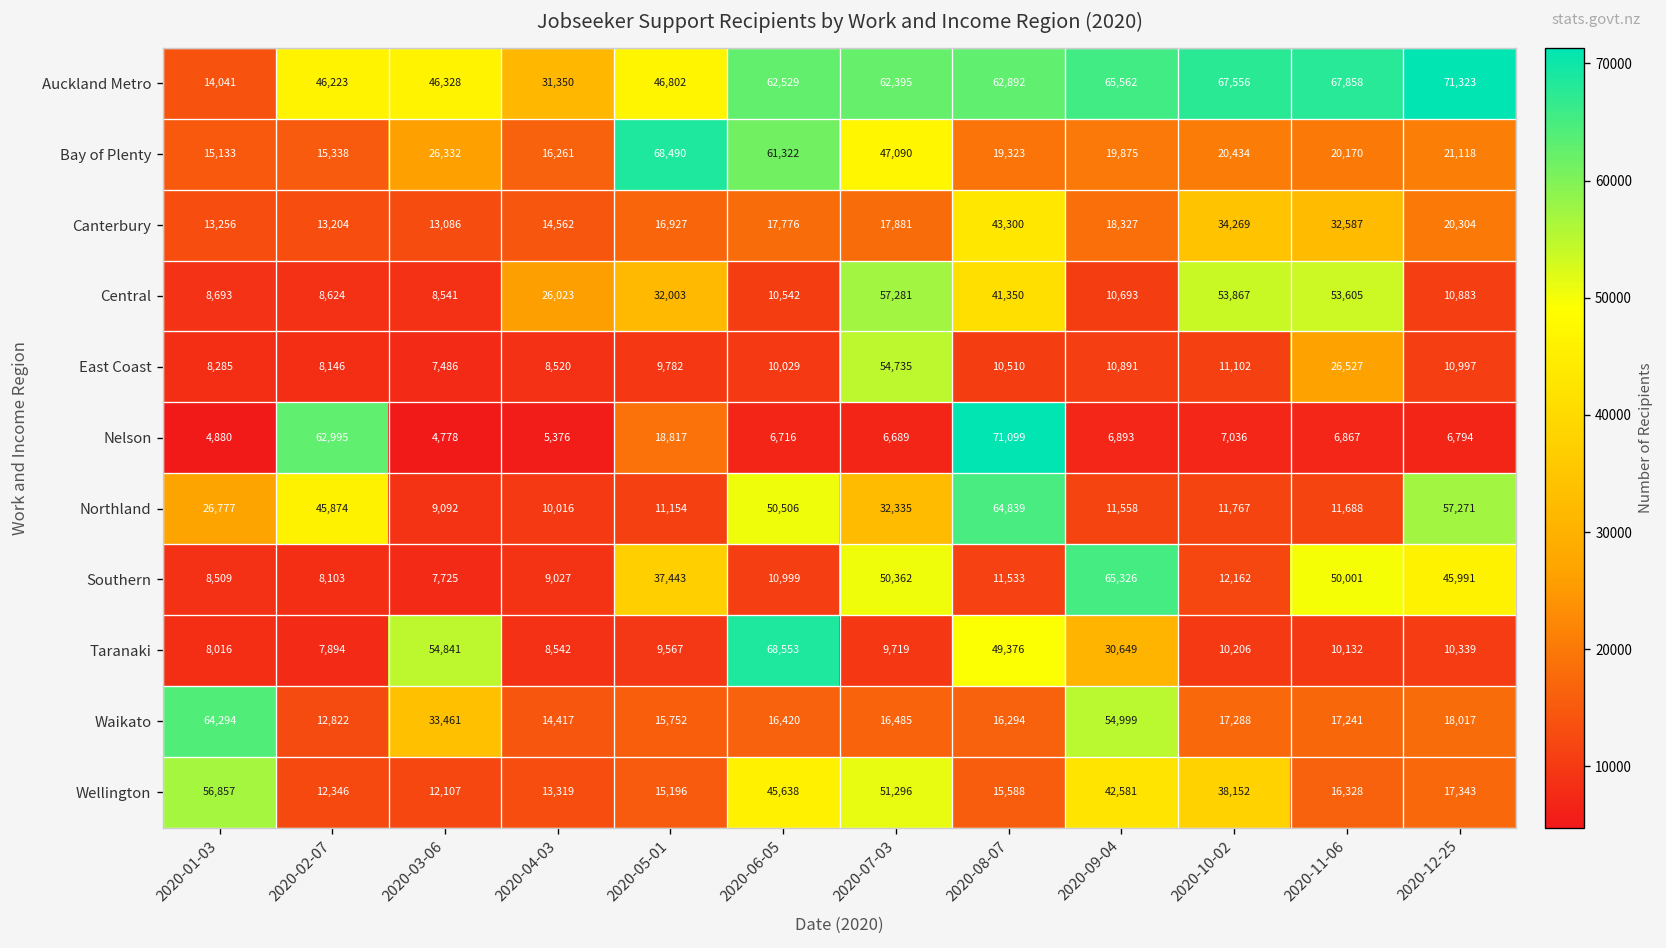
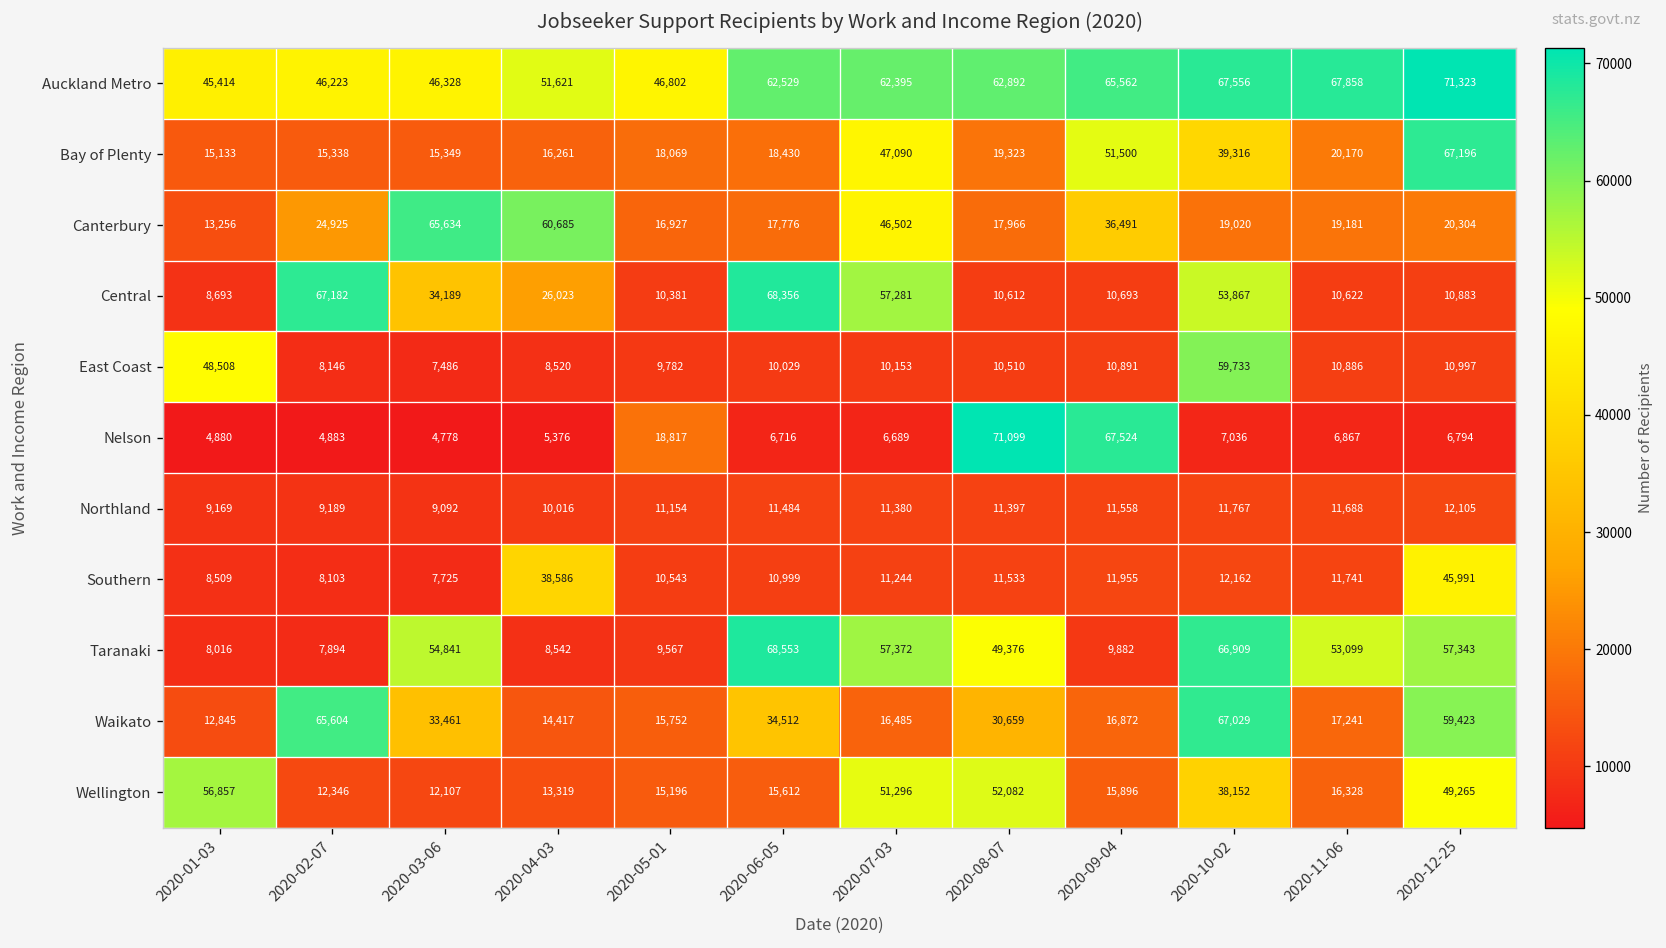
  {
    "Auckland Metro": {
-     "2020-01-03": "14,041",
+     "2020-01-03": "45,414",
      "2020-02-07": "46,223",
      "2020-03-06": "46,328",
-     "2020-04-03": "31,350",
+     "2020-04-03": "51,621",
      "2020-05-01": "46,802",
      "2020-06-05": "62,529",
      "2020-07-03": "62,395",
      "2020-08-07": "62,892",
      "2020-09-04": "65,562",
      "2020-10-02": "67,556",
      "2020-11-06": "67,858",
      "2020-12-25": "71,323"
    },
    "Bay of Plenty": {
      "2020-01-03": "15,133",
      "2020-02-07": "15,338",
-     "2020-03-06": "26,332",
+     "2020-03-06": "15,349",
      "2020-04-03": "16,261",
-     "2020-05-01": "68,490",
-     "2020-06-05": "61,322",
+     "2020-05-01": "18,069",
+     "2020-06-05": "18,430",
      "2020-07-03": "47,090",
      "2020-08-07": "19,323",
-     "2020-09-04": "19,875",
-     "2020-10-02": "20,434",
+     "2020-09-04": "51,500",
+     "2020-10-02": "39,316",
      "2020-11-06": "20,170",
-     "2020-12-25": "21,118"
+     "2020-12-25": "67,196"
    },
    "Canterbury": {
      "2020-01-03": "13,256",
-     "2020-02-07": "13,204",
-     "2020-03-06": "13,086",
-     "2020-04-03": "14,562",
+     "2020-02-07": "24,925",
+     "2020-03-06": "65,634",
+     "2020-04-03": "60,685",
      "2020-05-01": "16,927",
      "2020-06-05": "17,776",
-     "2020-07-03": "17,881",
-     "2020-08-07": "43,300",
-     "2020-09-04": "18,327",
-     "2020-10-02": "34,269",
-     "2020-11-06": "32,587",
+     "2020-07-03": "46,502",
+     "2020-08-07": "17,966",
+     "2020-09-04": "36,491",
+     "2020-10-02": "19,020",
+     "2020-11-06": "19,181",
      "2020-12-25": "20,304"
    },
    "Central": {
      "2020-01-03": "8,693",
-     "2020-02-07": "8,624",
-     "2020-03-06": "8,541",
+     "2020-02-07": "67,182",
+     "2020-03-06": "34,189",
      "2020-04-03": "26,023",
-     "2020-05-01": "32,003",
-     "2020-06-05": "10,542",
+     "2020-05-01": "10,381",
+     "2020-06-05": "68,356",
      "2020-07-03": "57,281",
-     "2020-08-07": "41,350",
+     "2020-08-07": "10,612",
      "2020-09-04": "10,693",
      "2020-10-02": "53,867",
-     "2020-11-06": "53,605",
+     "2020-11-06": "10,622",
      "2020-12-25": "10,883"
    },
    "East Coast": {
-     "2020-01-03": "8,285",
+     "2020-01-03": "48,508",
      "2020-02-07": "8,146",
      "2020-03-06": "7,486",
      "2020-04-03": "8,520",
      "2020-05-01": "9,782",
      "2020-06-05": "10,029",
-     "2020-07-03": "54,735",
+     "2020-07-03": "10,153",
      "2020-08-07": "10,510",
      "2020-09-04": "10,891",
-     "2020-10-02": "11,102",
-     "2020-11-06": "26,527",
+     "2020-10-02": "59,733",
+     "2020-11-06": "10,886",
      "2020-12-25": "10,997"
    },
    "Nelson": {
      "2020-01-03": "4,880",
-     "2020-02-07": "62,995",
+     "2020-02-07": "4,883",
      "2020-03-06": "4,778",
      "2020-04-03": "5,376",
      "2020-05-01": "18,817",
      "2020-06-05": "6,716",
      "2020-07-03": "6,689",
      "2020-08-07": "71,099",
-     "2020-09-04": "6,893",
+     "2020-09-04": "67,524",
      "2020-10-02": "7,036",
      "2020-11-06": "6,867",
      "2020-12-25": "6,794"
    },
    "Northland": {
-     "2020-01-03": "26,777",
-     "2020-02-07": "45,874",
+     "2020-01-03": "9,169",
+     "2020-02-07": "9,189",
      "2020-03-06": "9,092",
      "2020-04-03": "10,016",
      "2020-05-01": "11,154",
-     "2020-06-05": "50,506",
-     "2020-07-03": "32,335",
-     "2020-08-07": "64,839",
+     "2020-06-05": "11,484",
+     "2020-07-03": "11,380",
+     "2020-08-07": "11,397",
      "2020-09-04": "11,558",
      "2020-10-02": "11,767",
      "2020-11-06": "11,688",
-     "2020-12-25": "57,271"
+     "2020-12-25": "12,105"
    },
    "Southern": {
      "2020-01-03": "8,509",
      "2020-02-07": "8,103",
      "2020-03-06": "7,725",
-     "2020-04-03": "9,027",
-     "2020-05-01": "37,443",
+     "2020-04-03": "38,586",
+     "2020-05-01": "10,543",
      "2020-06-05": "10,999",
-     "2020-07-03": "50,362",
+     "2020-07-03": "11,244",
      "2020-08-07": "11,533",
-     "2020-09-04": "65,326",
+     "2020-09-04": "11,955",
      "2020-10-02": "12,162",
-     "2020-11-06": "50,001",
+     "2020-11-06": "11,741",
      "2020-12-25": "45,991"
    },
    "Taranaki": {
      "2020-01-03": "8,016",
      "2020-02-07": "7,894",
      "2020-03-06": "54,841",
      "2020-04-03": "8,542",
      "2020-05-01": "9,567",
      "2020-06-05": "68,553",
-     "2020-07-03": "9,719",
+     "2020-07-03": "57,372",
      "2020-08-07": "49,376",
-     "2020-09-04": "30,649",
-     "2020-10-02": "10,206",
-     "2020-11-06": "10,132",
-     "2020-12-25": "10,339"
+     "2020-09-04": "9,882",
+     "2020-10-02": "66,909",
+     "2020-11-06": "53,099",
+     "2020-12-25": "57,343"
    },
    "Waikato": {
-     "2020-01-03": "64,294",
-     "2020-02-07": "12,822",
+     "2020-01-03": "12,845",
+     "2020-02-07": "65,604",
      "2020-03-06": "33,461",
      "2020-04-03": "14,417",
      "2020-05-01": "15,752",
-     "2020-06-05": "16,420",
+     "2020-06-05": "34,512",
      "2020-07-03": "16,485",
-     "2020-08-07": "16,294",
-     "2020-09-04": "54,999",
-     "2020-10-02": "17,288",
+     "2020-08-07": "30,659",
+     "2020-09-04": "16,872",
+     "2020-10-02": "67,029",
      "2020-11-06": "17,241",
-     "2020-12-25": "18,017"
+     "2020-12-25": "59,423"
    },
    "Wellington": {
      "2020-01-03": "56,857",
      "2020-02-07": "12,346",
      "2020-03-06": "12,107",
      "2020-04-03": "13,319",
      "2020-05-01": "15,196",
-     "2020-06-05": "45,638",
+     "2020-06-05": "15,612",
      "2020-07-03": "51,296",
-     "2020-08-07": "15,588",
-     "2020-09-04": "42,581",
+     "2020-08-07": "52,082",
+     "2020-09-04": "15,896",
      "2020-10-02": "38,152",
      "2020-11-06": "16,328",
-     "2020-12-25": "17,343"
+     "2020-12-25": "49,265"
    }
  }
